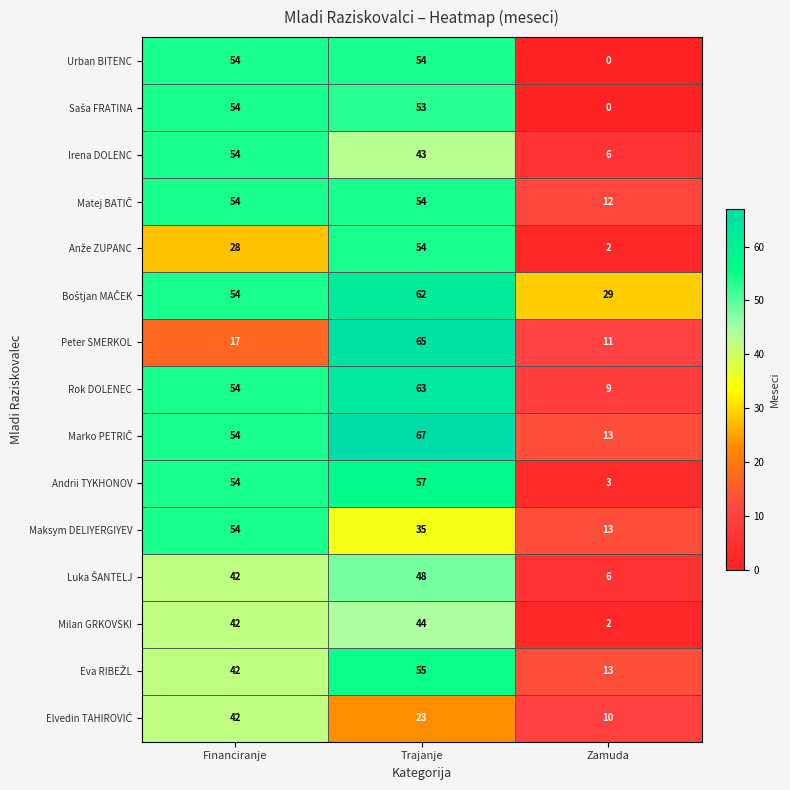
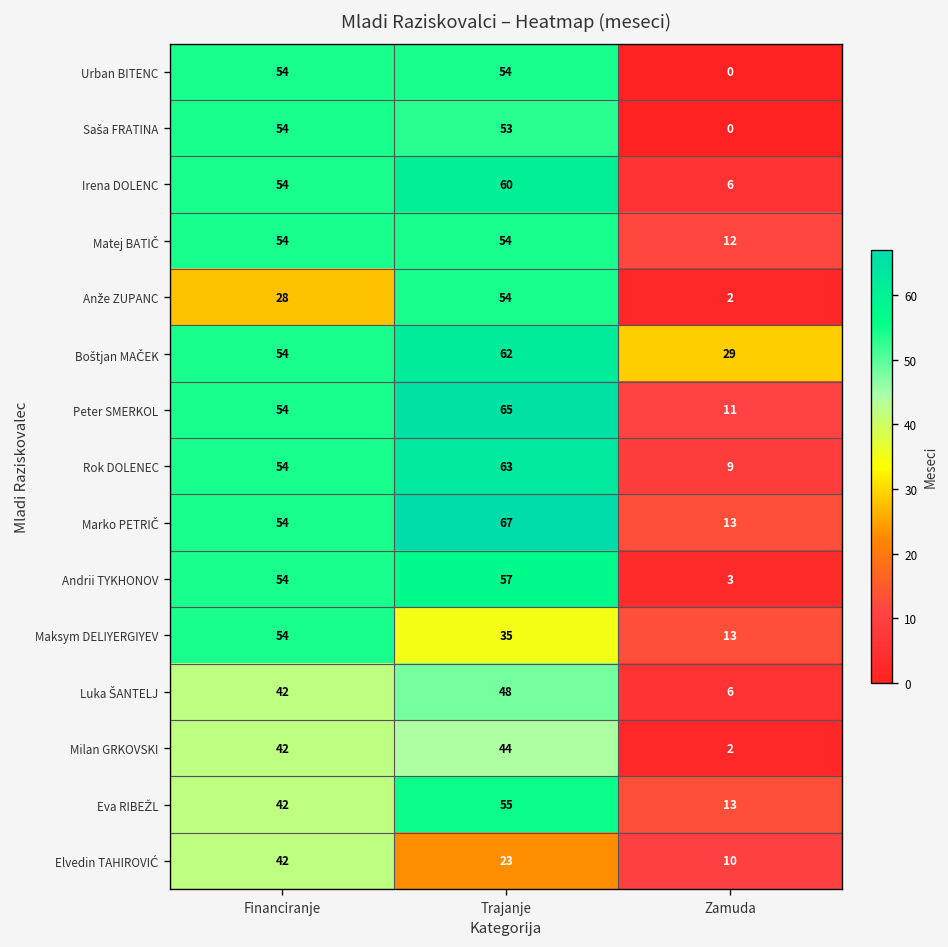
  {
    "Urban BITENC": {
      "Financiranje": 54,
      "Trajanje": 54,
      "Zamuda": 0
    },
    "Saša FRATINA": {
      "Financiranje": 54,
      "Trajanje": 53,
      "Zamuda": 0
    },
    "Irena DOLENC": {
      "Financiranje": 54,
-     "Trajanje": 43,
+     "Trajanje": 60,
      "Zamuda": 6
    },
    "Matej BATIČ": {
      "Financiranje": 54,
      "Trajanje": 54,
      "Zamuda": 12
    },
    "Anže ZUPANC": {
      "Financiranje": 28,
      "Trajanje": 54,
      "Zamuda": 2
    },
    "Boštjan MAČEK": {
      "Financiranje": 54,
      "Trajanje": 62,
      "Zamuda": 29
    },
    "Peter SMERKOL": {
-     "Financiranje": 17,
+     "Financiranje": 54,
      "Trajanje": 65,
      "Zamuda": 11
    },
    "Rok DOLENEC": {
      "Financiranje": 54,
      "Trajanje": 63,
      "Zamuda": 9
    },
    "Marko PETRIČ": {
      "Financiranje": 54,
      "Trajanje": 67,
      "Zamuda": 13
    },
    "Andrii TYKHONOV": {
      "Financiranje": 54,
      "Trajanje": 57,
      "Zamuda": 3
    },
    "Maksym DELIYERGIYEV": {
      "Financiranje": 54,
      "Trajanje": 35,
      "Zamuda": 13
    },
    "Luka ŠANTELJ": {
      "Financiranje": 42,
      "Trajanje": 48,
      "Zamuda": 6
    },
    "Milan GRKOVSKI": {
      "Financiranje": 42,
      "Trajanje": 44,
      "Zamuda": 2
    },
    "Eva RIBEŽL": {
      "Financiranje": 42,
      "Trajanje": 55,
      "Zamuda": 13
    },
    "Elvedin TAHIROVIĆ": {
      "Financiranje": 42,
      "Trajanje": 23,
      "Zamuda": 10
    }
  }
